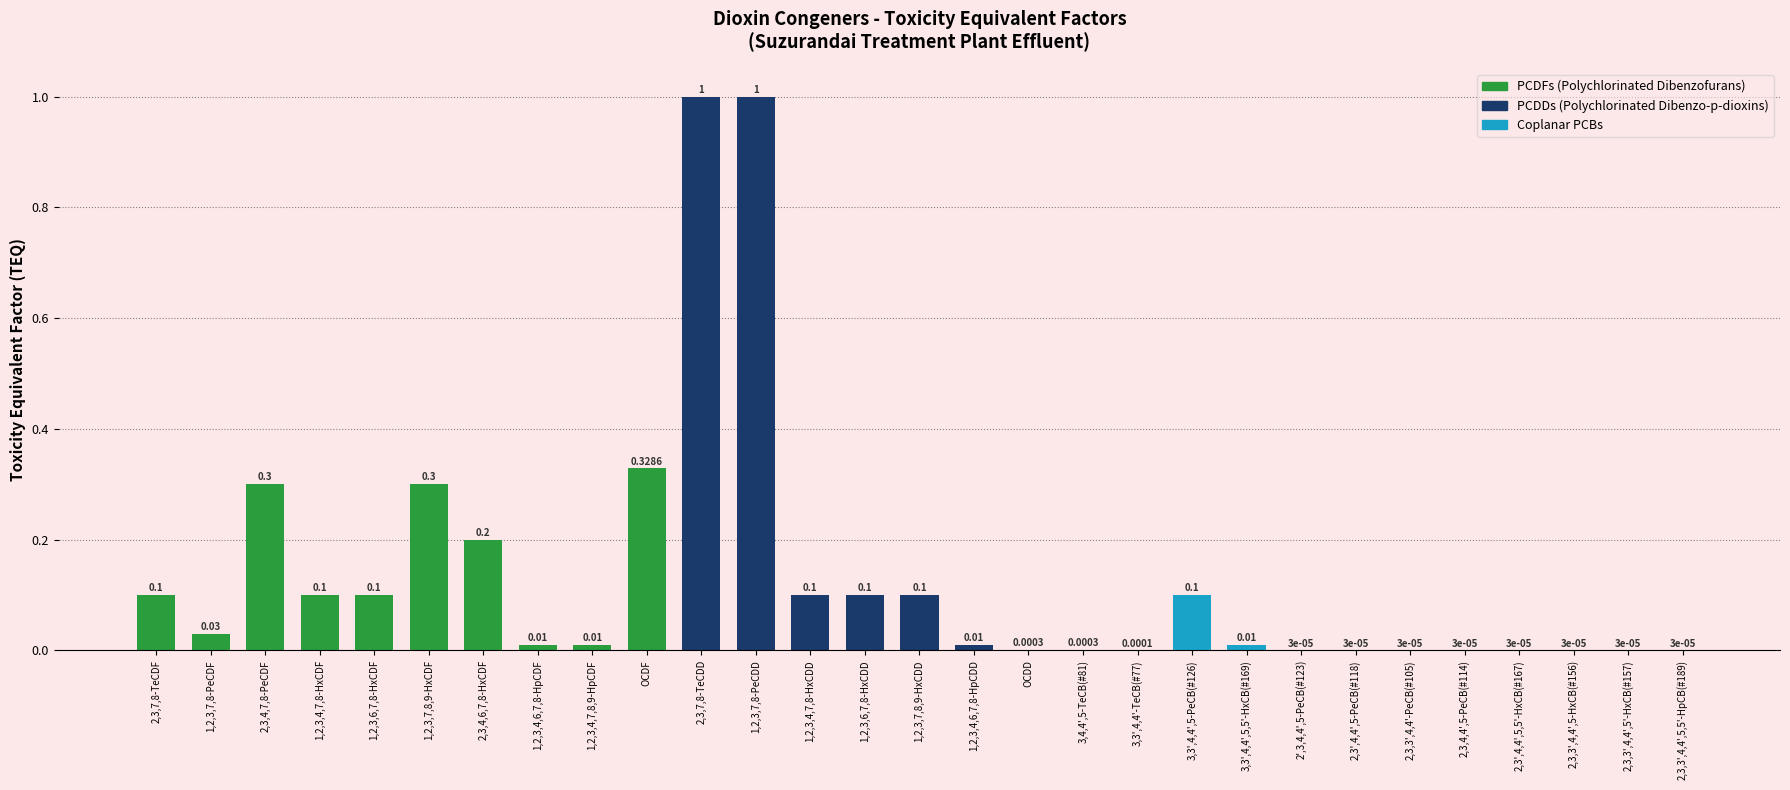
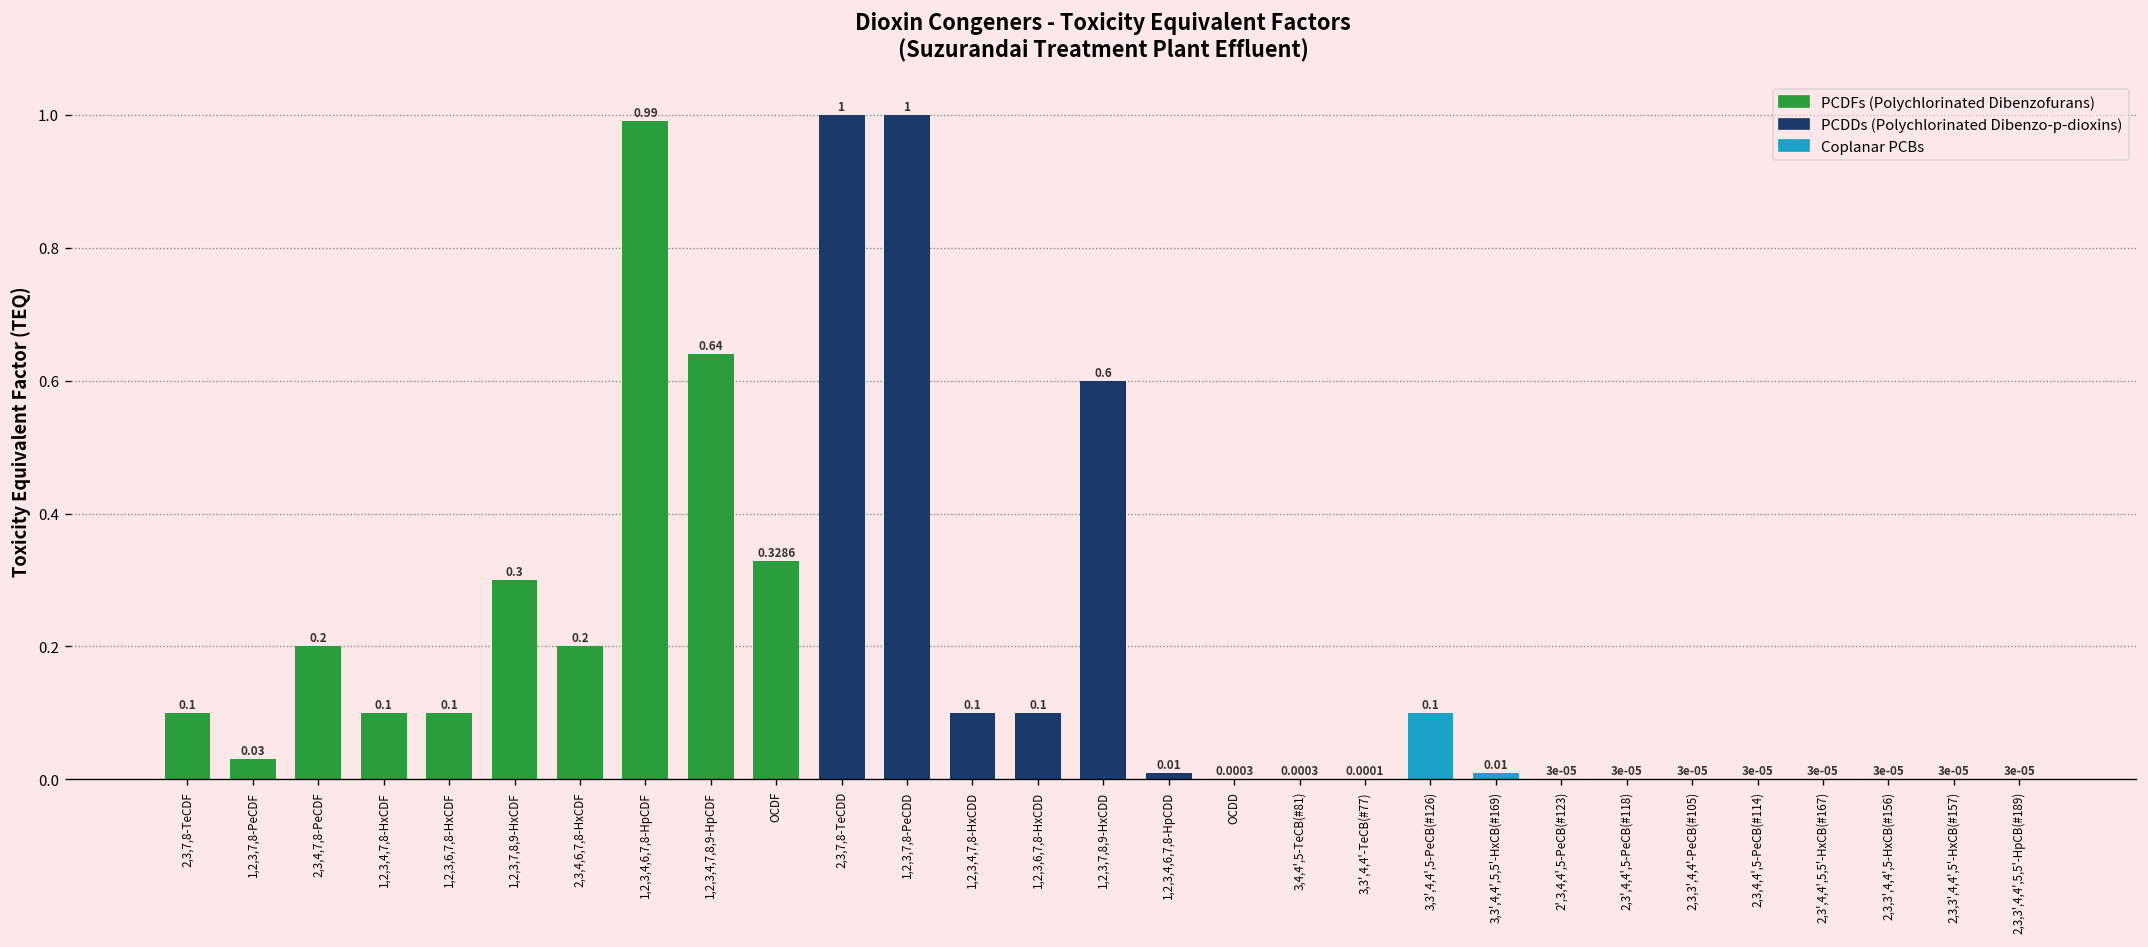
  {
    "2,3,7,8-TeCDF": "0.1",
    "1,2,3,7,8-PeCDF": "0.03",
-   "2,3,4,7,8-PeCDF": "0.3",
+   "2,3,4,7,8-PeCDF": "0.2",
    "1,2,3,4,7,8-HxCDF": "0.1",
    "1,2,3,6,7,8-HxCDF": "0.1",
    "1,2,3,7,8,9-HxCDF": "0.3",
    "2,3,4,6,7,8-HxCDF": "0.2",
-   "1,2,3,4,6,7,8-HpCDF": "0.01",
-   "1,2,3,4,7,8,9-HpCDF": "0.01",
+   "1,2,3,4,6,7,8-HpCDF": "0.99",
+   "1,2,3,4,7,8,9-HpCDF": "0.64",
    "OCDF": "0.3286",
    "2,3,7,8-TeCDD": "1",
    "1,2,3,7,8-PeCDD": "1",
    "1,2,3,4,7,8-HxCDD": "0.1",
    "1,2,3,6,7,8-HxCDD": "0.1",
-   "1,2,3,7,8,9-HxCDD": "0.1",
+   "1,2,3,7,8,9-HxCDD": "0.6",
    "1,2,3,4,6,7,8-HpCDD": "0.01",
    "OCDD": "0.0003",
    "3,4,4',5-TeCB(#81)": "0.0003",
    "3,3',4,4'-TeCB(#77)": "0.0001",
    "3,3',4,4',5-PeCB(#126)": "0.1",
    "3,3',4,4',5,5'-HxCB(#169)": "0.01",
    "2',3,4,4',5-PeCB(#123)": "3e-05",
    "2,3',4,4',5-PeCB(#118)": "3e-05",
    "2,3,3',4,4'-PeCB(#105)": "3e-05",
    "2,3,4,4',5-PeCB(#114)": "3e-05",
    "2,3',4,4',5,5'-HxCB(#167)": "3e-05",
    "2,3,3',4,4',5-HxCB(#156)": "3e-05",
    "2,3,3',4,4',5'-HxCB(#157)": "3e-05",
    "2,3,3',4,4',5,5'-HpCB(#189)": "3e-05"
  }
